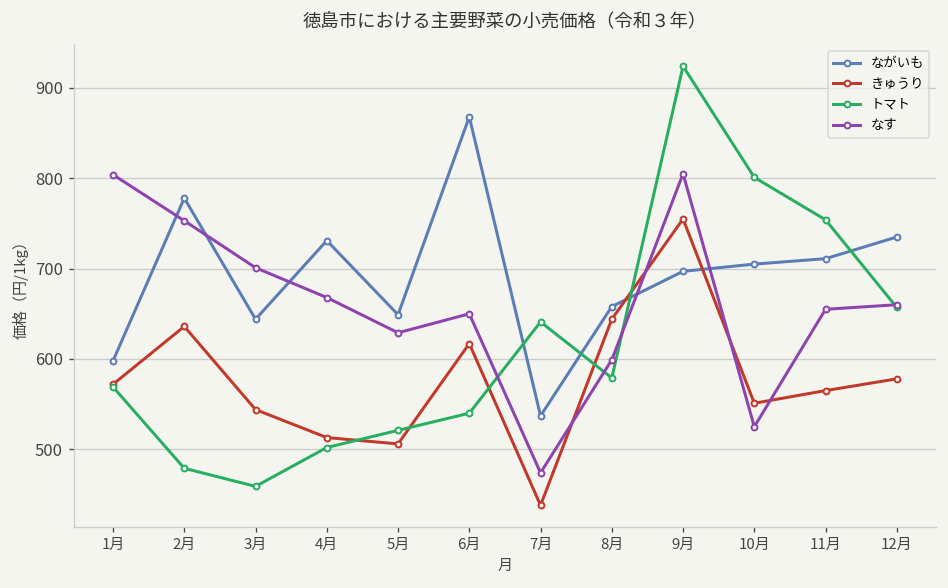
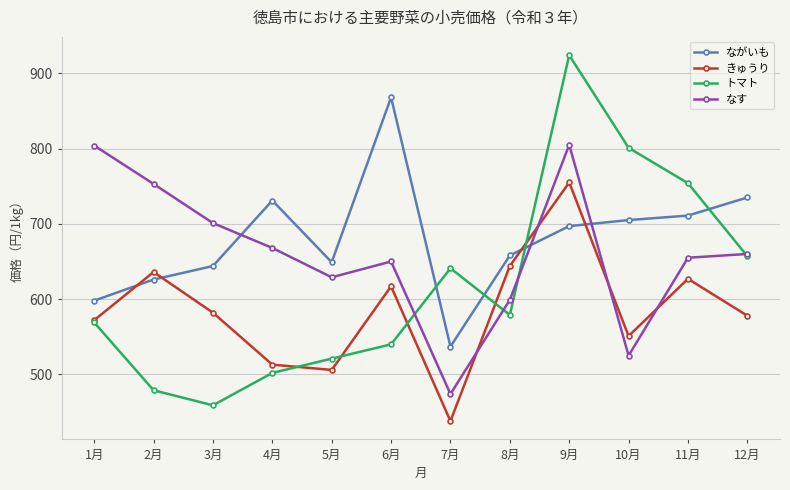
  {
    "ながいも": {
      "1月": 600,
-     "2月": 780,
+     "2月": 630,
      "3月": 640,
      "4月": 730,
      "5月": 650,
      "6月": 870,
      "7月": 540,
      "8月": 660,
      "9月": 700,
      "10月": 710,
      "11月": 710,
      "12月": 740
    },
    "きゅうり": {
      "2月": 640,
-     "3月": 540,
+     "3月": 580,
      "4月": 510,
      "5月": 510,
      "6月": 620,
      "7月": 440,
      "8月": 640,
      "9月": 760,
      "10月": 550,
-     "11月": 570,
+     "11月": 630,
      "12月": 580
    },
    "トマト": {
      "2月": 480,
      "3月": 460,
      "4月": 500,
      "5月": 520,
      "6月": 540,
      "7月": 640,
      "8月": 580,
      "9月": 920,
      "10月": 800,
      "11月": 750
    },
    "なす": {
      "1月": 800,
      "2月": 750,
      "3月": 700,
      "4月": 670,
      "5月": 630,
      "6月": 650,
      "7月": 470,
      "8月": 600,
      "9月": 810,
      "10月": 530,
      "11月": 660
    }
  }
